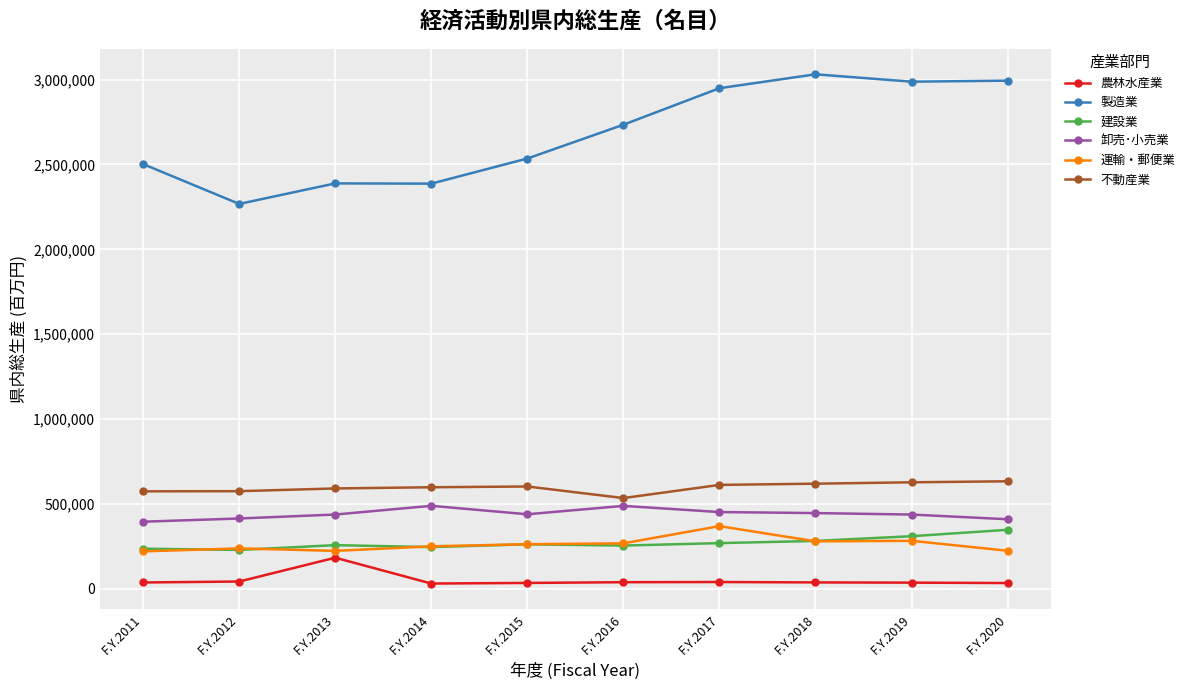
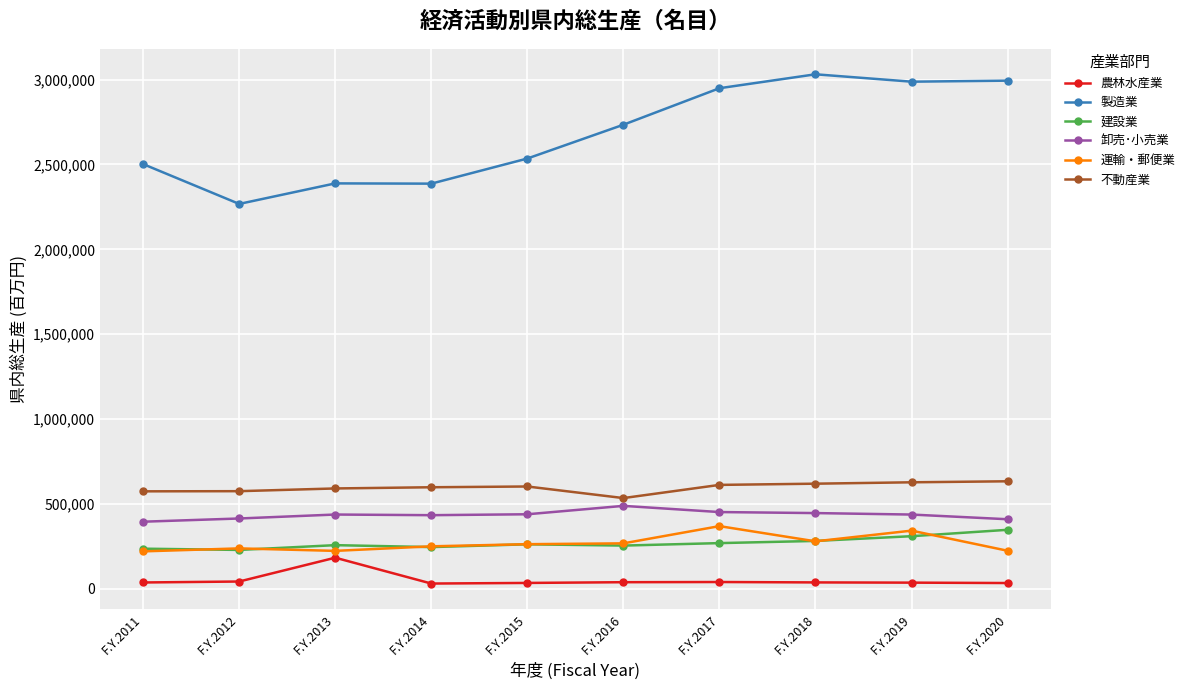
  {
    "農林水産業": {
      "F.Y.2011": "40,000",
      "F.Y.2012": "40,000",
      "F.Y.2013": "180,000",
      "F.Y.2014": "30,000",
      "F.Y.2015": "30,000",
      "F.Y.2016": "40,000",
      "F.Y.2017": "40,000",
      "F.Y.2018": "40,000",
      "F.Y.2019": "40,000",
      "F.Y.2020": "30,000"
    },
    "製造業": {
      "F.Y.2011": "2,500,000",
      "F.Y.2012": "2,270,000",
      "F.Y.2013": "2,390,000",
      "F.Y.2014": "2,390,000",
      "F.Y.2015": "2,540,000",
      "F.Y.2016": "2,730,000",
      "F.Y.2017": "2,950,000",
      "F.Y.2018": "3,030,000",
      "F.Y.2019": "2,990,000",
      "F.Y.2020": "2,990,000"
    },
    "建設業": {
      "F.Y.2011": "240,000",
      "F.Y.2013": "260,000",
      "F.Y.2017": "270,000",
      "F.Y.2019": "310,000",
      "F.Y.2020": "350,000"
    },
    "卸売･小売業": {
      "F.Y.2011": "400,000",
      "F.Y.2012": "410,000",
      "F.Y.2013": "440,000",
-     "F.Y.2014": "490,000",
+     "F.Y.2014": "430,000",
      "F.Y.2015": "440,000",
      "F.Y.2016": "490,000",
      "F.Y.2017": "450,000",
      "F.Y.2018": "450,000",
      "F.Y.2019": "440,000",
      "F.Y.2020": "410,000"
    },
    "運輸・郵便業": {
      "F.Y.2011": "220,000",
      "F.Y.2013": "220,000",
      "F.Y.2017": "370,000",
-     "F.Y.2019": "280,000",
+     "F.Y.2019": "340,000",
      "F.Y.2020": "220,000"
    },
    "不動産業": {
      "F.Y.2011": "570,000",
      "F.Y.2012": "580,000",
      "F.Y.2013": "590,000",
      "F.Y.2014": "600,000",
      "F.Y.2015": "600,000",
      "F.Y.2016": "530,000",
      "F.Y.2017": "610,000",
      "F.Y.2018": "620,000",
      "F.Y.2019": "630,000",
      "F.Y.2020": "630,000"
    }
  }
